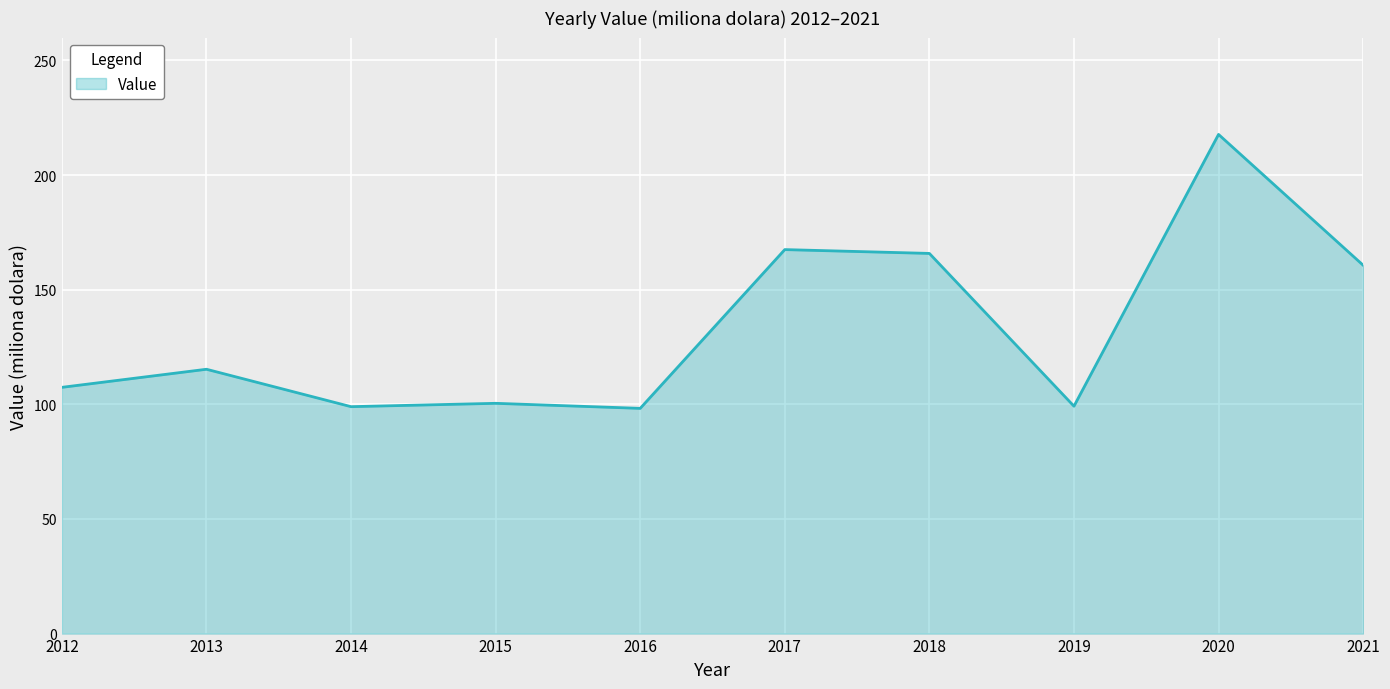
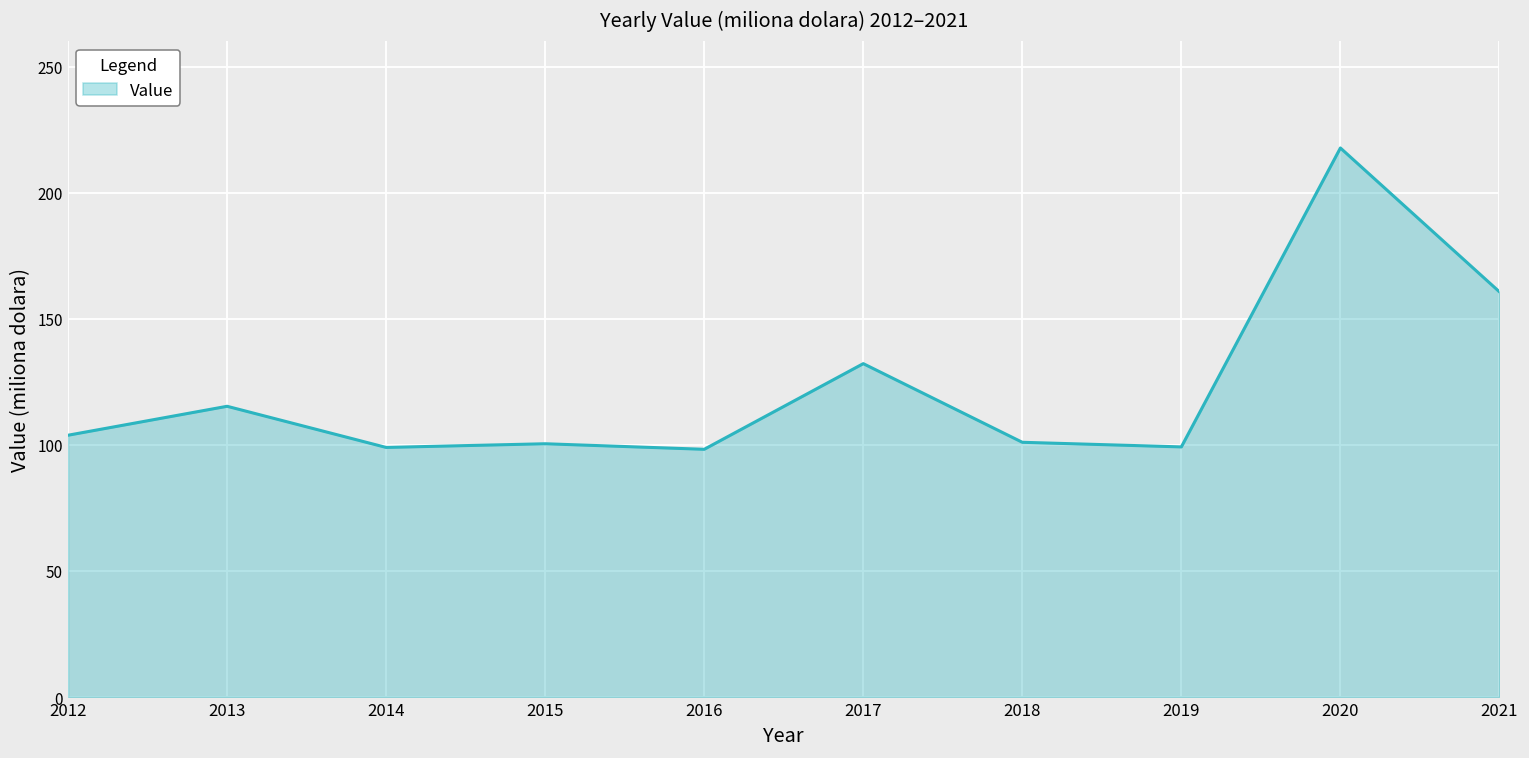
  {
-   "2012": 107,
+   "2012": 104,
    "2013": 115,
    "2014": 99,
    "2015": 100,
    "2016": 98,
-   "2017": 168,
-   "2018": 166,
+   "2017": 132,
+   "2018": 101,
    "2019": 99,
    "2020": 218,
    "2021": 161
  }
